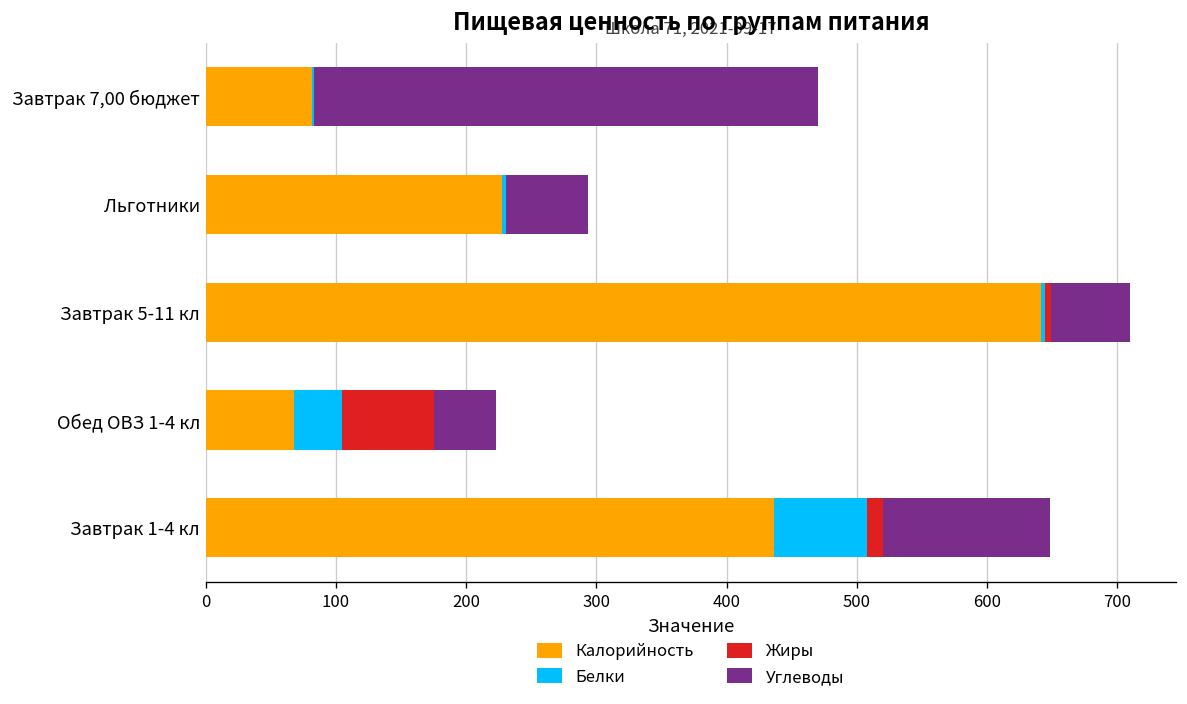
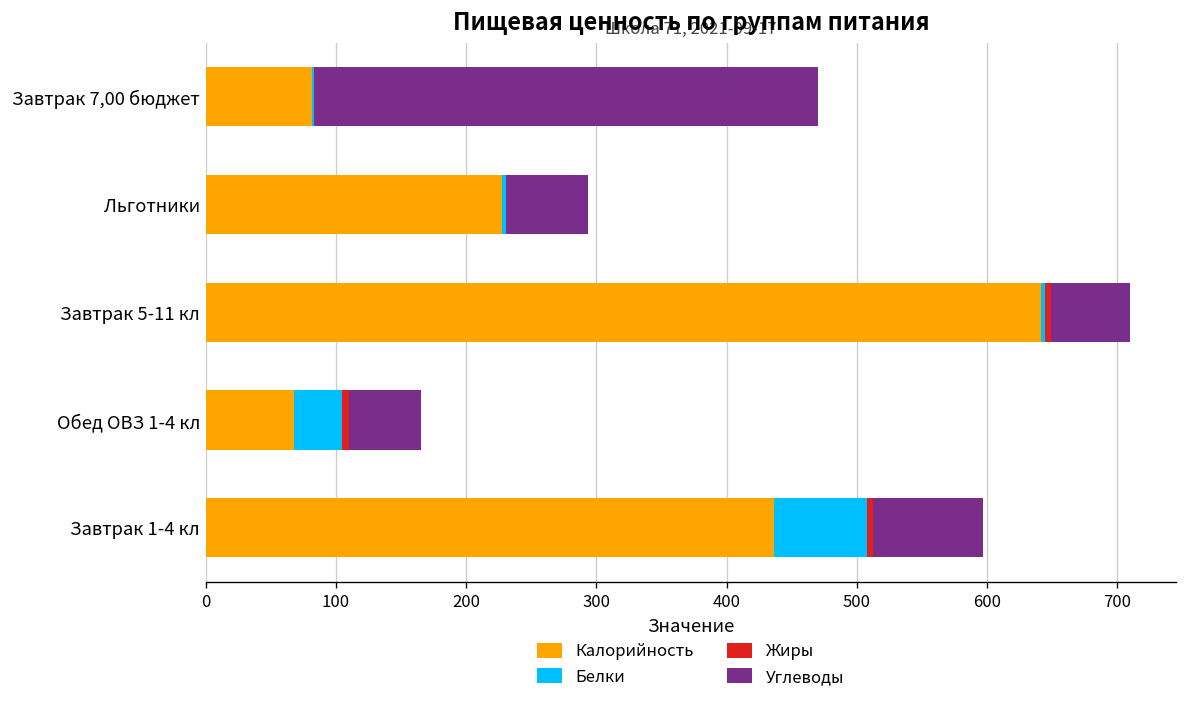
  {
    "Калорийность": {
      "Завтрак 7,00 бюджет": 81,
      "Льготники": 228,
      "Завтрак 5-11 кл": 641,
      "Обед ОВЗ 1-4 кл": 68,
      "Завтрак 1-4 кл": 436
    },
    "Белки": {
      "Льготники": 3,
      "Завтрак 5-11 кл": 3,
      "Обед ОВЗ 1-4 кл": 37,
      "Завтрак 1-4 кл": 71
    },
    "Жиры": {
      "Завтрак 5-11 кл": 5,
-     "Обед ОВЗ 1-4 кл": 70,
-     "Завтрак 1-4 кл": 12
+     "Обед ОВЗ 1-4 кл": 5,
+     "Завтрак 1-4 кл": 5
    },
    "Углеводы": {
      "Завтрак 7,00 бюджет": 387,
      "Льготники": 63,
      "Завтрак 5-11 кл": 60,
-     "Обед ОВЗ 1-4 кл": 47,
-     "Завтрак 1-4 кл": 128
+     "Обед ОВЗ 1-4 кл": 55,
+     "Завтрак 1-4 кл": 85
    }
  }
